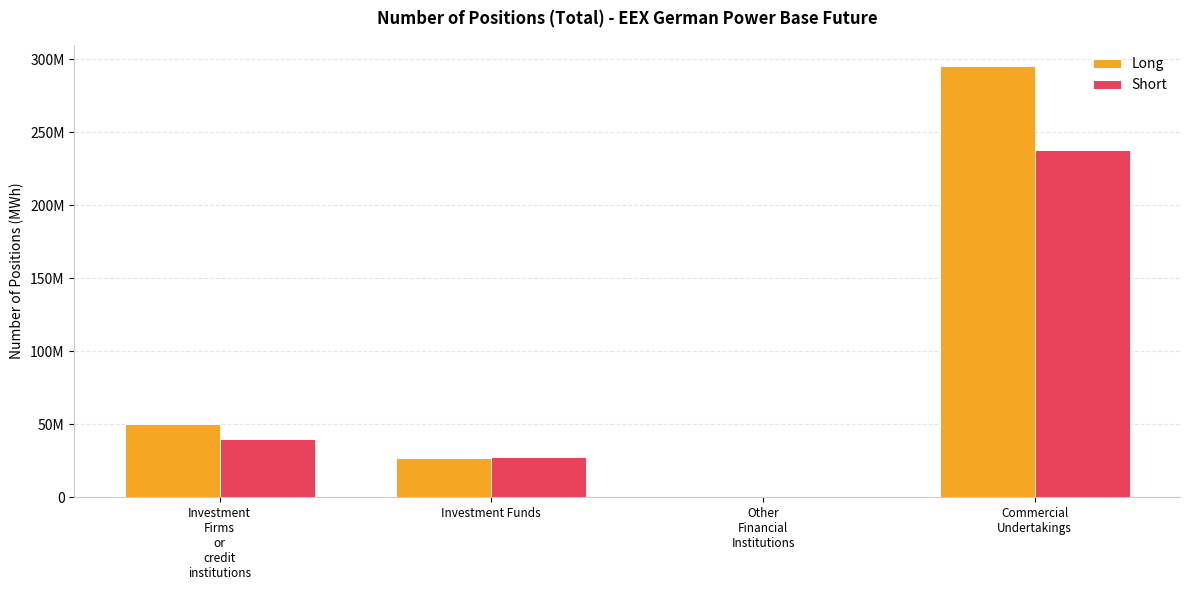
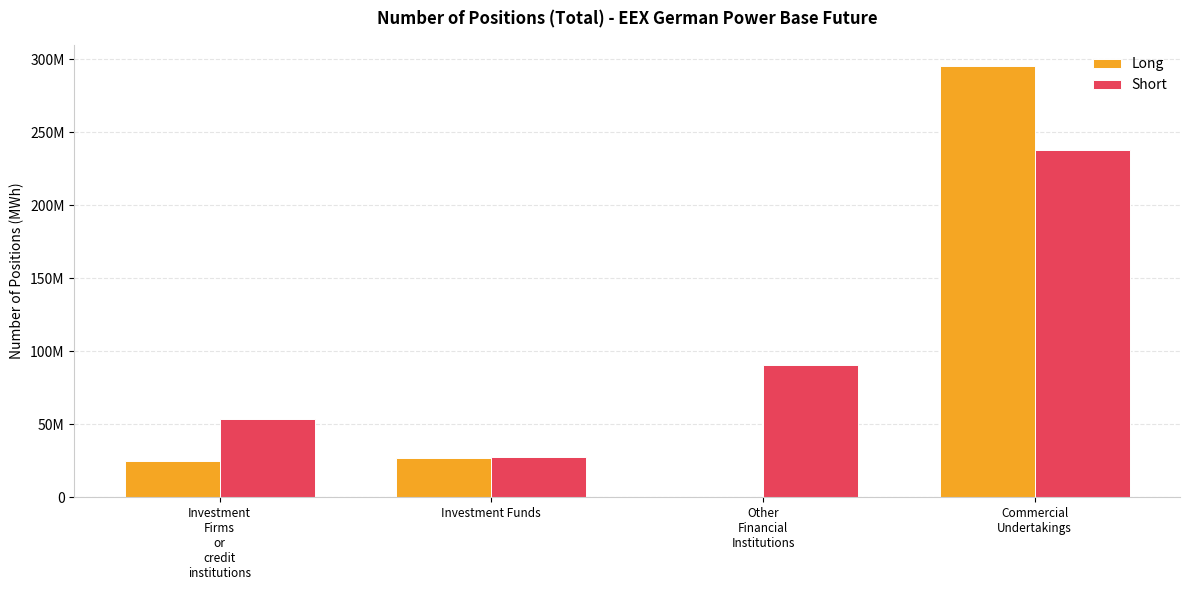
  {
    "Long": {
-     "Investment Firms or credit institutions": 50000000,
+     "Investment Firms or credit institutions": 25000000,
      "Investment Funds": 27000000,
      "Commercial Undertakings": 295000000
    },
    "Short": {
-     "Investment Firms or credit institutions": 40000000,
+     "Investment Firms or credit institutions": 54000000,
      "Investment Funds": 27000000,
-     "Other Financial Institutions": 0,
+     "Other Financial Institutions": 91000000,
      "Commercial Undertakings": 238000000
    }
  }
